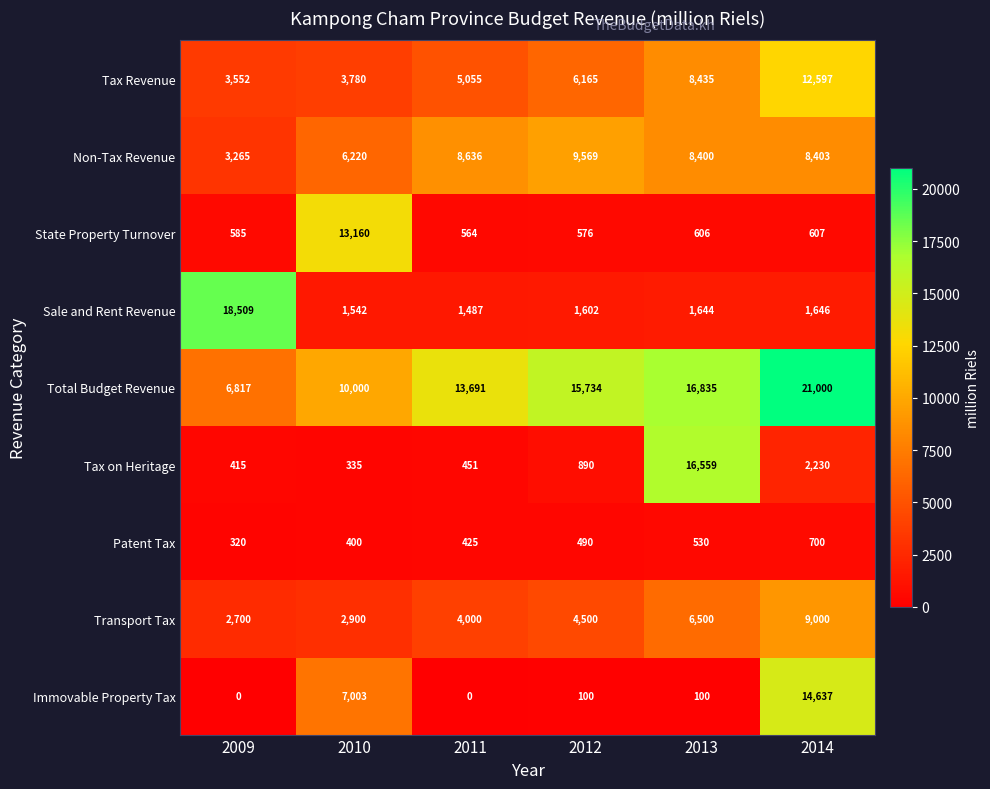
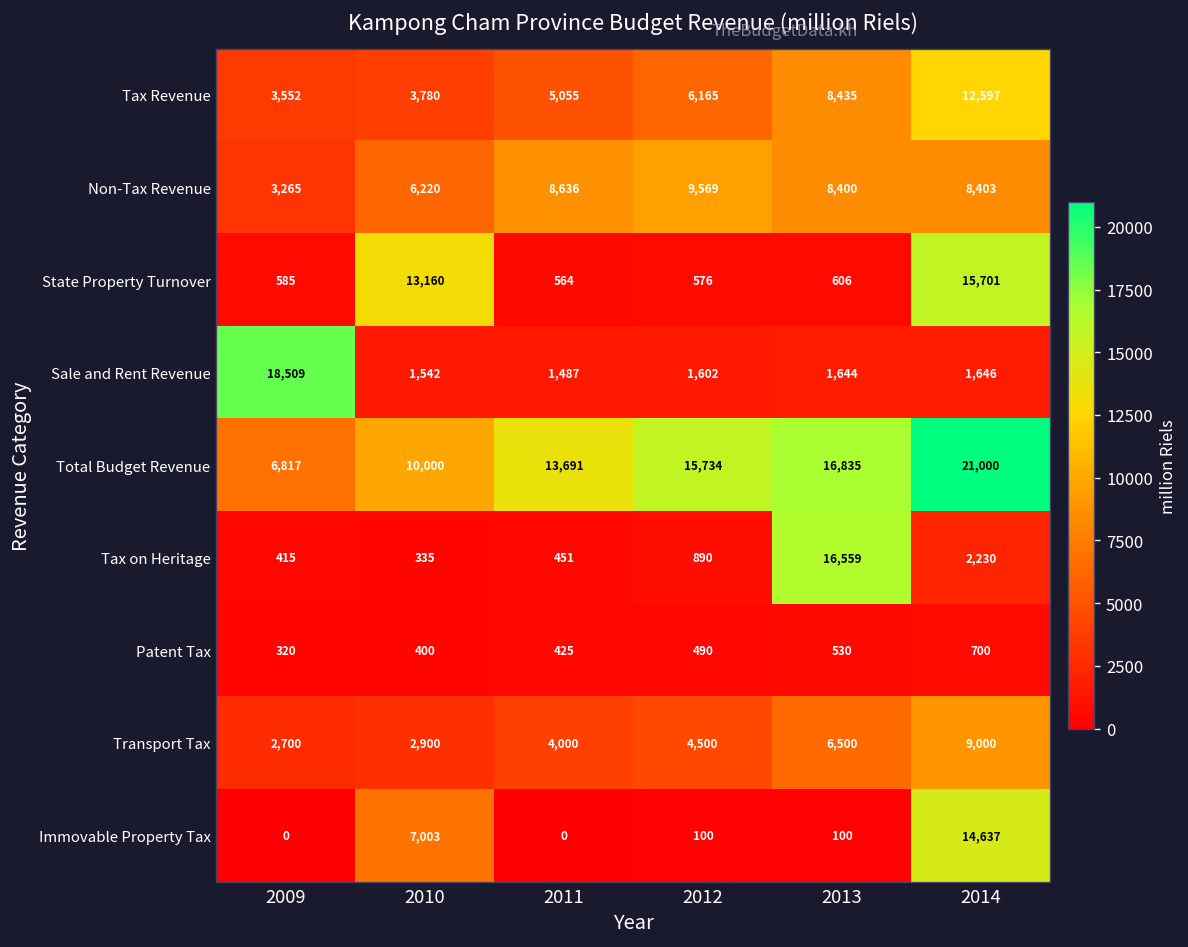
  {
    "Tax Revenue": {
      "2009": "3,552",
      "2010": "3,780",
      "2011": "5,055",
      "2012": "6,165",
      "2013": "8,435",
      "2014": "12,597"
    },
    "Non-Tax Revenue": {
      "2009": "3,265",
      "2010": "6,220",
      "2011": "8,636",
      "2012": "9,569",
      "2013": "8,400",
      "2014": "8,403"
    },
    "State Property Turnover": {
      "2009": "585",
      "2010": "13,160",
      "2011": "564",
      "2012": "576",
      "2013": "606",
-     "2014": "607"
+     "2014": "15,701"
    },
    "Sale and Rent Revenue": {
      "2009": "18,509",
      "2010": "1,542",
      "2011": "1,487",
      "2012": "1,602",
      "2013": "1,644",
      "2014": "1,646"
    },
    "Total Budget Revenue": {
      "2009": "6,817",
      "2010": "10,000",
      "2011": "13,691",
      "2012": "15,734",
      "2013": "16,835",
      "2014": "21,000"
    },
    "Tax on Heritage": {
      "2009": "415",
      "2010": "335",
      "2011": "451",
      "2012": "890",
      "2013": "16,559",
      "2014": "2,230"
    },
    "Patent Tax": {
      "2009": "320",
      "2010": "400",
      "2011": "425",
      "2012": "490",
      "2013": "530",
      "2014": "700"
    },
    "Transport Tax": {
      "2009": "2,700",
      "2010": "2,900",
      "2011": "4,000",
      "2012": "4,500",
      "2013": "6,500",
      "2014": "9,000"
    },
    "Immovable Property Tax": {
      "2009": "0",
      "2010": "7,003",
      "2011": "0",
      "2012": "100",
      "2013": "100",
      "2014": "14,637"
    }
  }
